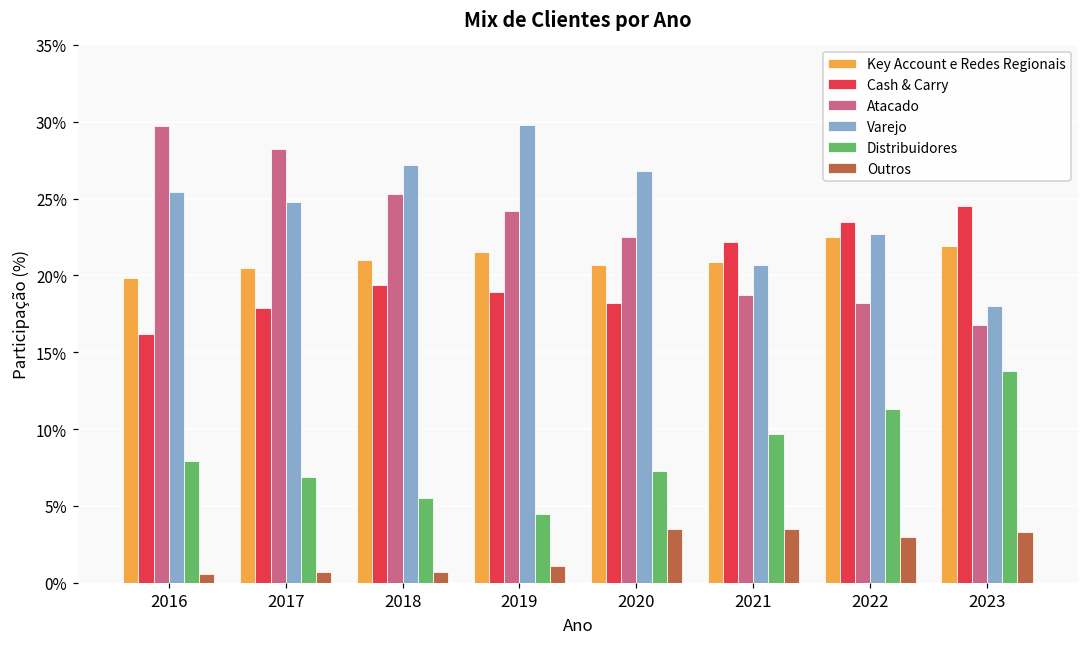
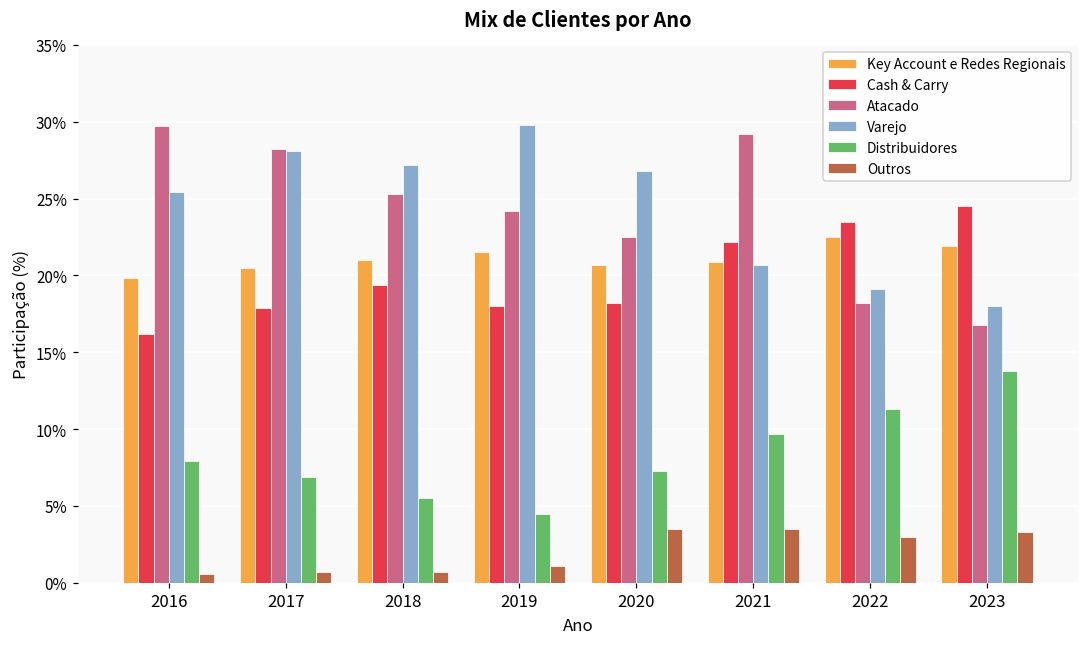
  {
    "Key Account e Redes Regionais": {
      "2016": "19.8%",
      "2017": "20.5%",
      "2018": "21.0%",
      "2019": "21.5%",
      "2020": "20.7%",
      "2021": "20.9%",
      "2022": "22.5%",
      "2023": "21.9%"
    },
    "Cash & Carry": {
      "2016": "16.2%",
      "2017": "17.9%",
      "2018": "19.4%",
-     "2019": "18.9%",
+     "2019": "18.0%",
      "2020": "18.2%",
      "2021": "22.2%",
      "2022": "23.5%",
      "2023": "24.5%"
    },
    "Atacado": {
      "2016": "29.7%",
      "2017": "28.2%",
      "2018": "25.3%",
      "2019": "24.2%",
      "2020": "22.5%",
-     "2021": "18.7%",
+     "2021": "29.2%",
      "2022": "18.2%",
      "2023": "16.8%"
    },
    "Varejo": {
      "2016": "25.4%",
-     "2017": "24.8%",
+     "2017": "28.1%",
      "2018": "27.2%",
      "2019": "29.8%",
      "2020": "26.8%",
      "2021": "20.7%",
-     "2022": "22.7%",
+     "2022": "19.1%",
      "2023": "18.0%"
    },
    "Distribuidores": {
      "2016": "7.9%",
      "2017": "6.9%",
      "2018": "5.5%",
      "2019": "4.5%",
      "2020": "7.3%",
      "2021": "9.7%",
      "2022": "11.3%",
      "2023": "13.8%"
    },
    "Outros": {
      "2016": "0.6%",
      "2017": "0.7%",
      "2018": "0.7%",
      "2019": "1.1%",
      "2020": "3.5%",
      "2021": "3.5%",
      "2022": "3.0%",
      "2023": "3.3%"
    }
  }
